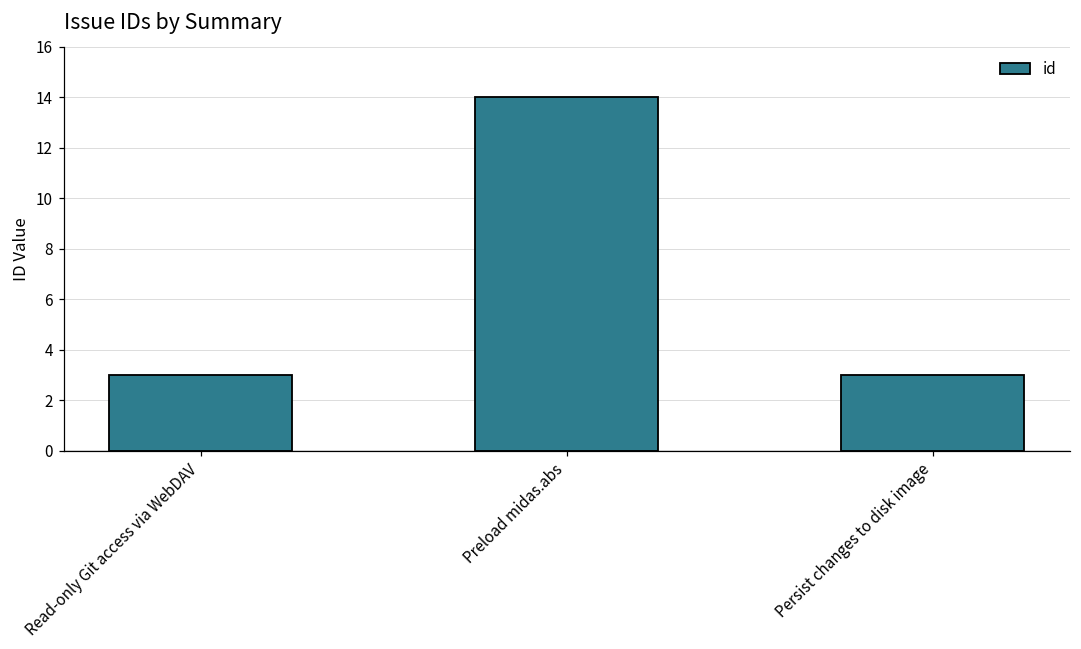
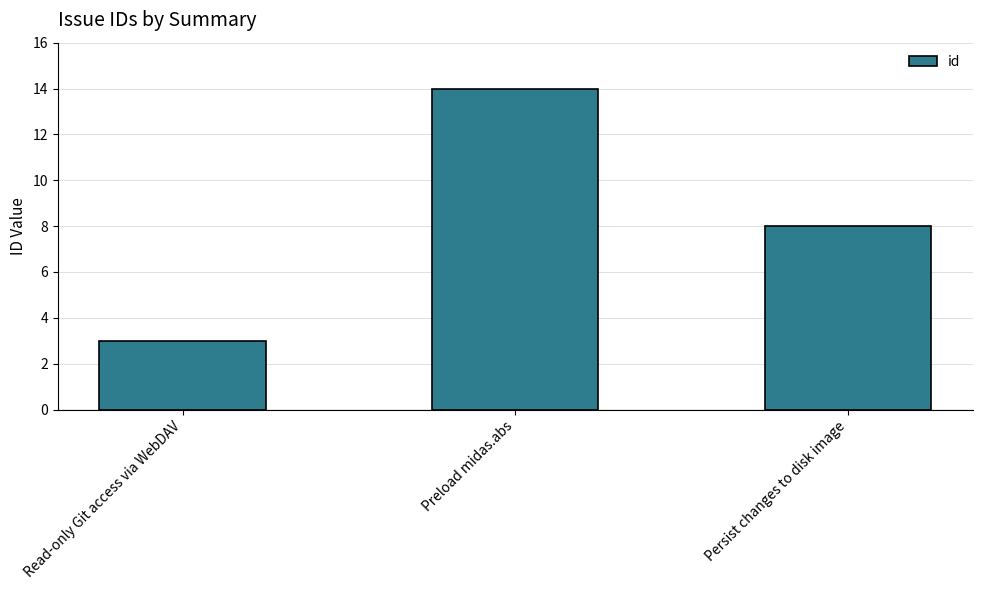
  {
    "Read-only Git access via WebDAV": 3,
    "Preload midas.abs": 14,
-   "Persist changes to disk image": 3
+   "Persist changes to disk image": 8
  }
